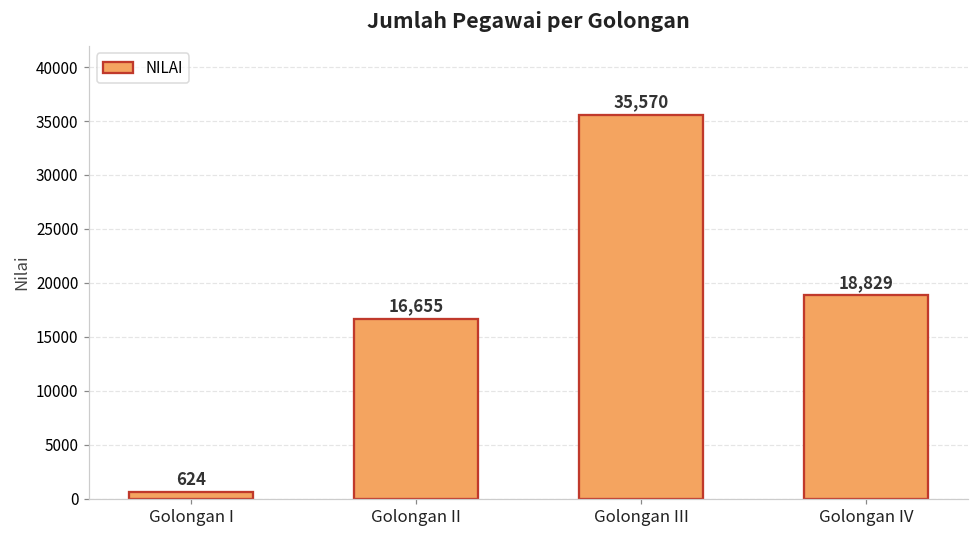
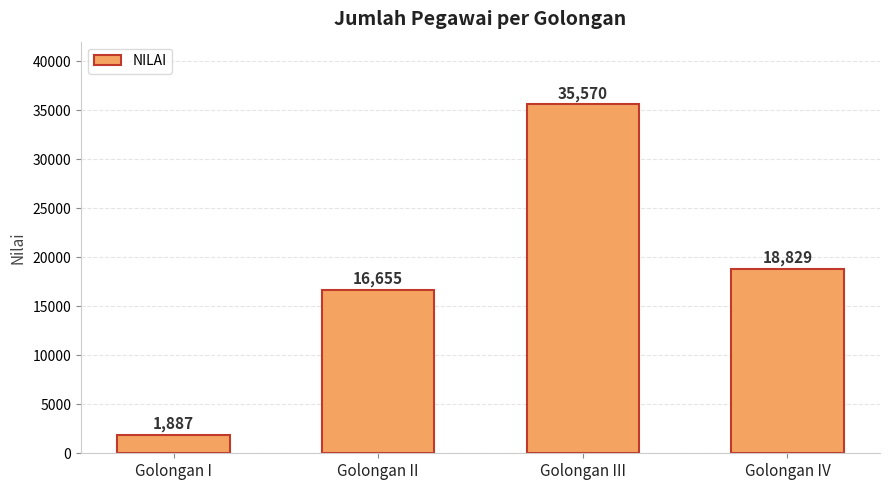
  {
-   "Golongan I": "624",
+   "Golongan I": "1,887",
    "Golongan II": "16,655",
    "Golongan III": "35,570",
    "Golongan IV": "18,829"
  }
